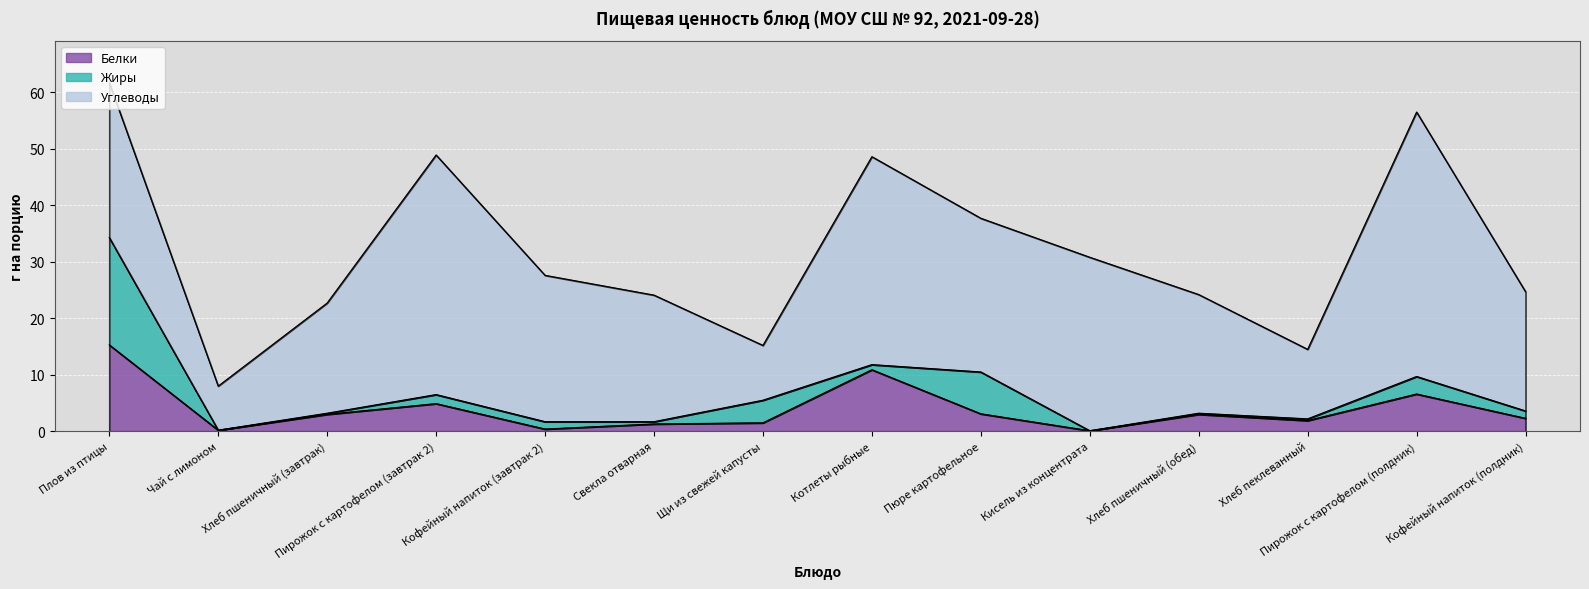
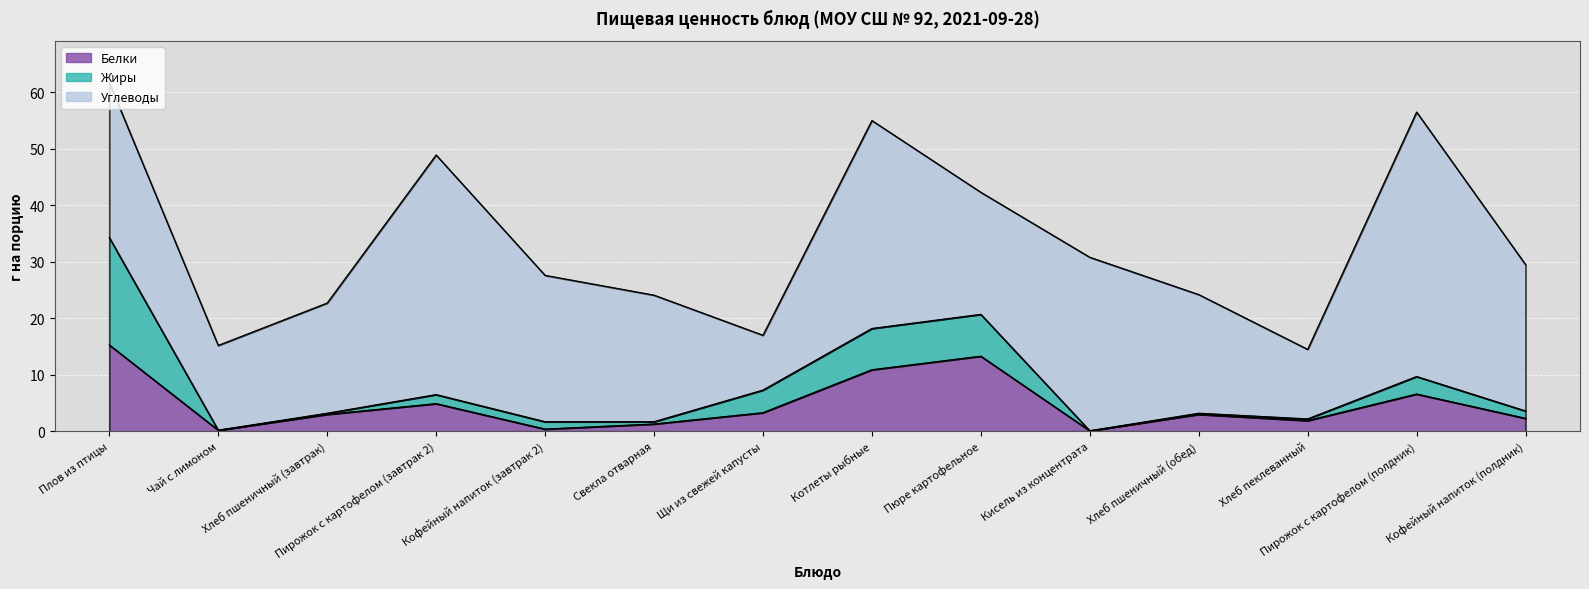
  {
    "Белки": {
      "Плов из птицы": 15,
      "Пирожок с картофелом (завтрак 2)": 5,
      "Кофейный напиток (завтрак 2)": 0,
-     "Щи из свежей капусты": 2,
+     "Щи из свежей капусты": 3,
      "Котлеты рыбные": 11,
-     "Пюре картофельное": 3,
+     "Пюре картофельное": 13,
      "Пирожок с картофелом (полдник)": 7,
      "Кофейный напиток (полдник)": 2
    },
    "Жиры": {
      "Плов из птицы": 19,
      "Пирожок с картофелом (завтрак 2)": 2,
      "Кофейный напиток (завтрак 2)": 1,
      "Щи из свежей капусты": 4,
-     "Котлеты рыбные": 1,
+     "Котлеты рыбные": 7,
      "Пюре картофельное": 7,
      "Пирожок с картофелом (полдник)": 3,
      "Кофейный напиток (полдник)": 1
    },
    "Углеводы": {
-     "Чай с лимоном": 8,
+     "Чай с лимоном": 15,
      "Хлеб пшеничный (завтрак)": 20,
      "Пирожок с картофелом (завтрак 2)": 42,
      "Кофейный напиток (завтрак 2)": 26,
      "Свекла отварная": 22,
      "Щи из свежей капусты": 10,
      "Котлеты рыбные": 37,
-     "Пюре картофельное": 27,
+     "Пюре картофельное": 22,
      "Кисель из концентрата": 31,
      "Хлеб пшеничный (обед)": 21,
      "Хлеб пеклеванный": 12,
      "Пирожок с картофелом (полдник)": 47,
-     "Кофейный напиток (полдник)": 21
+     "Кофейный напиток (полдник)": 26
    }
  }
